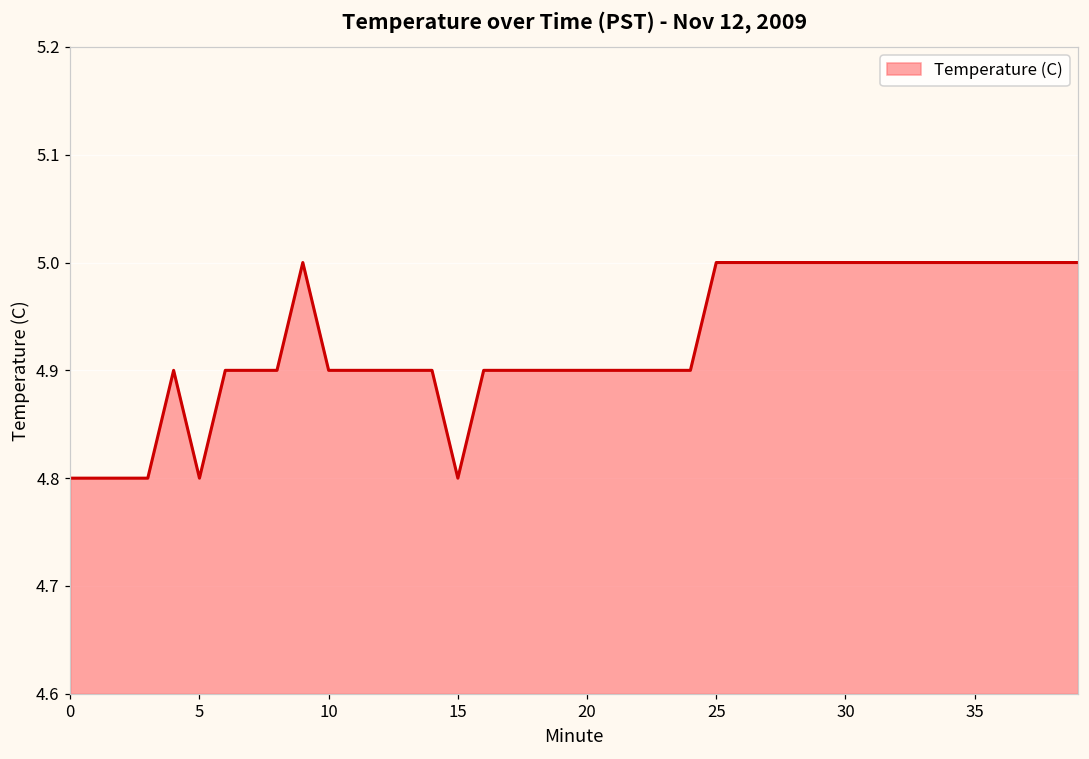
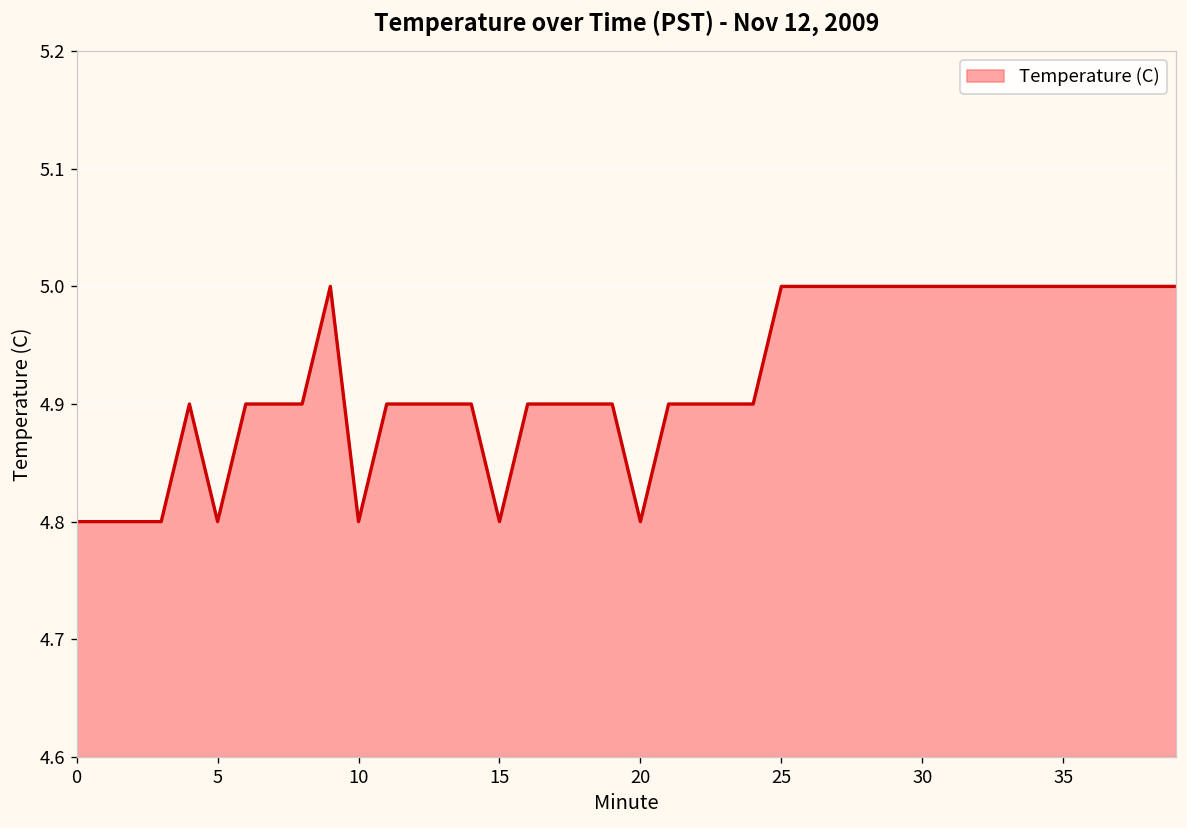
  {
    "0": 4.8,
    "5": 4.8,
-   "10": 4.9,
+   "10": 4.8,
    "15": 4.8,
-   "20": 4.9,
+   "20": 4.8,
    "25": 5.0,
    "30": 5.0,
    "35": 5.0
  }
